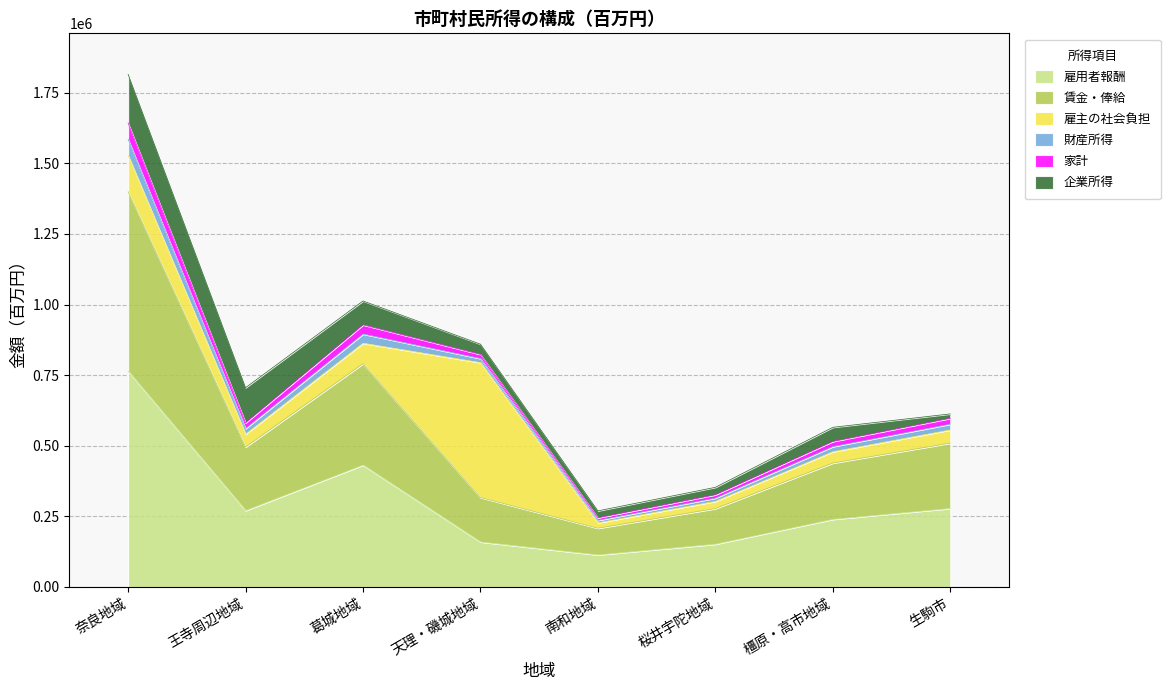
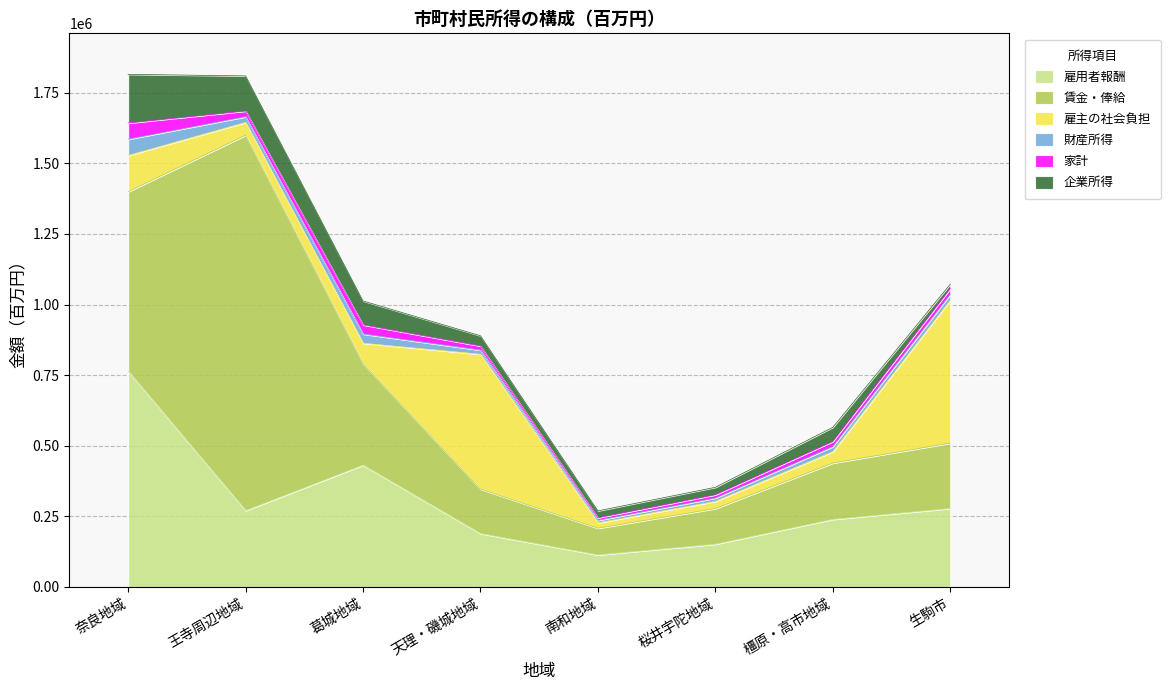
  {
    "雇用者報酬": {
      "奈良地域": 760000,
      "王寺周辺地域": 270000,
      "葛城地域": 430000,
-     "天理・磯城地域": 160000,
+     "天理・磯城地域": 190000,
      "南和地域": 110000,
      "桜井宇陀地域": 150000,
      "橿原・高市地域": 240000,
      "生駒市": 280000
    },
    "賃金・俸給": {
      "奈良地域": 640000,
-     "王寺周辺地域": 230000,
+     "王寺周辺地域": 1330000,
      "葛城地域": 360000,
      "天理・磯城地域": 160000,
      "南和地域": 90000,
      "桜井宇陀地域": 130000,
      "橿原・高市地域": 200000,
      "生駒市": 230000
    },
    "雇主の社会負担": {
      "奈良地域": 130000,
      "王寺周辺地域": 50000,
      "葛城地域": 70000,
      "天理・磯城地域": 480000,
      "桜井宇陀地域": 30000,
      "橿原・高市地域": 40000,
-     "生駒市": 50000
+     "生駒市": 510000
    },
    "財産所得": {
      "奈良地域": 60000,
      "王寺周辺地域": 20000,
      "葛城地域": 30000,
      "天理・磯城地域": 10000,
      "桜井宇陀地域": 10000,
      "橿原・高市地域": 20000,
      "生駒市": 20000
    },
    "家計": {
      "奈良地域": 60000,
      "王寺周辺地域": 20000,
      "葛城地域": 30000,
      "天理・磯城地域": 10000,
      "桜井宇陀地域": 10000,
      "橿原・高市地域": 20000,
      "生駒市": 20000
    },
    "企業所得": {
      "奈良地域": 170000,
      "王寺周辺地域": 120000,
      "葛城地域": 80000,
      "天理・磯城地域": 40000,
      "南和地域": 20000,
      "桜井宇陀地域": 30000,
      "橿原・高市地域": 50000,
      "生駒市": 20000
    }
  }
